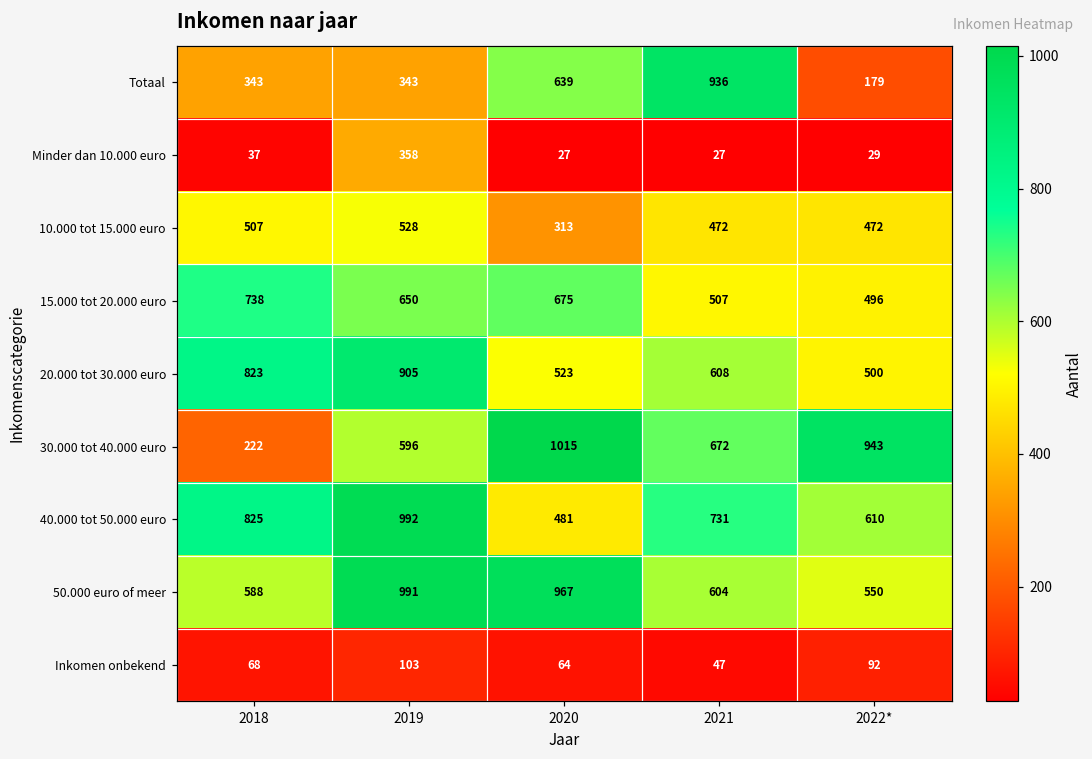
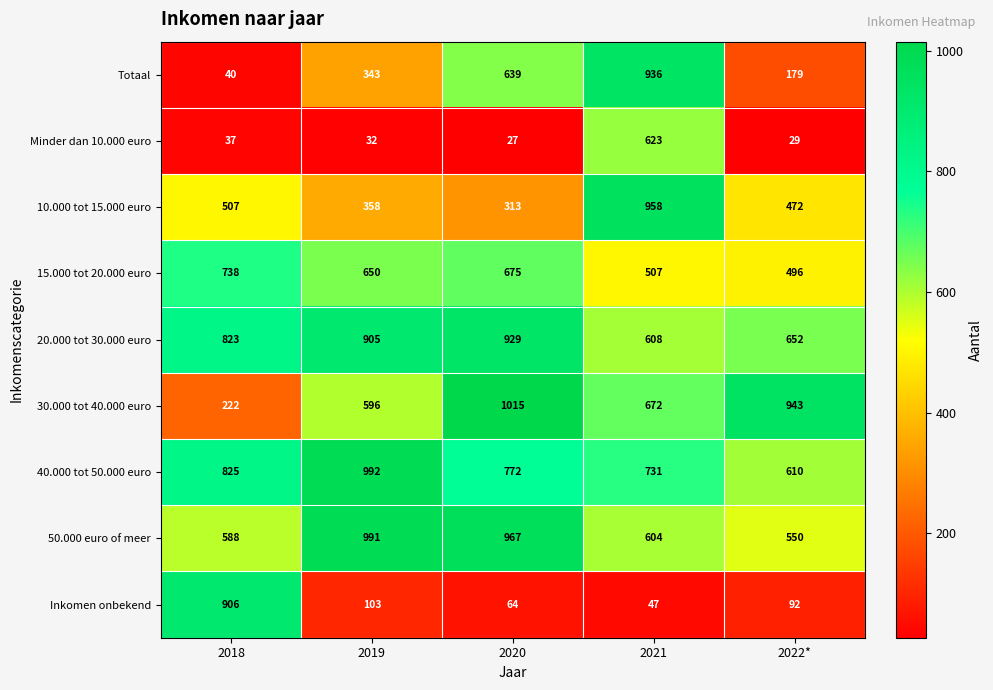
  {
    "Totaal": {
-     "2018": 343,
+     "2018": 40,
      "2019": 343,
      "2020": 639,
      "2021": 936,
      "2022*": 179
    },
    "Minder dan 10.000 euro": {
      "2018": 37,
-     "2019": 358,
+     "2019": 32,
      "2020": 27,
-     "2021": 27,
+     "2021": 623,
      "2022*": 29
    },
    "10.000 tot 15.000 euro": {
      "2018": 507,
-     "2019": 528,
+     "2019": 358,
      "2020": 313,
-     "2021": 472,
+     "2021": 958,
      "2022*": 472
    },
    "15.000 tot 20.000 euro": {
      "2018": 738,
      "2019": 650,
      "2020": 675,
      "2021": 507,
      "2022*": 496
    },
    "20.000 tot 30.000 euro": {
      "2018": 823,
      "2019": 905,
-     "2020": 523,
+     "2020": 929,
      "2021": 608,
-     "2022*": 500
+     "2022*": 652
    },
    "30.000 tot 40.000 euro": {
      "2018": 222,
      "2019": 596,
      "2020": 1015,
      "2021": 672,
      "2022*": 943
    },
    "40.000 tot 50.000 euro": {
      "2018": 825,
      "2019": 992,
-     "2020": 481,
+     "2020": 772,
      "2021": 731,
      "2022*": 610
    },
    "50.000 euro of meer": {
      "2018": 588,
      "2019": 991,
      "2020": 967,
      "2021": 604,
      "2022*": 550
    },
    "Inkomen onbekend": {
-     "2018": 68,
+     "2018": 906,
      "2019": 103,
      "2020": 64,
      "2021": 47,
      "2022*": 92
    }
  }
